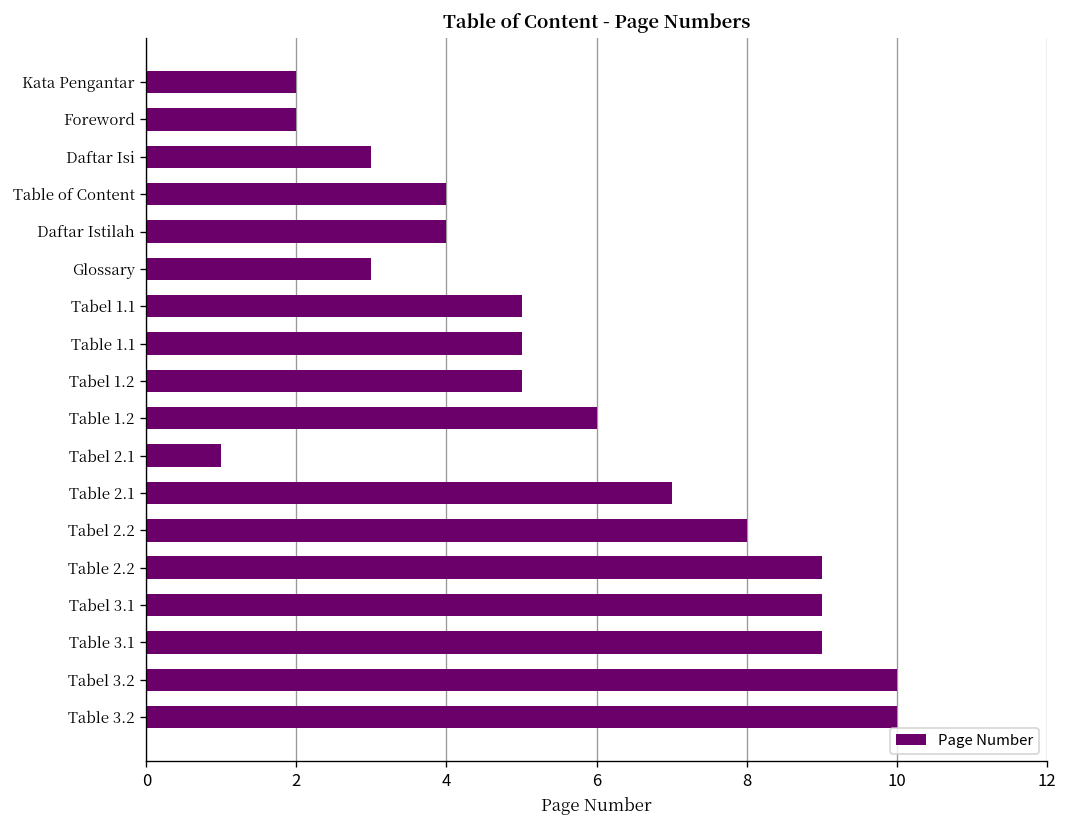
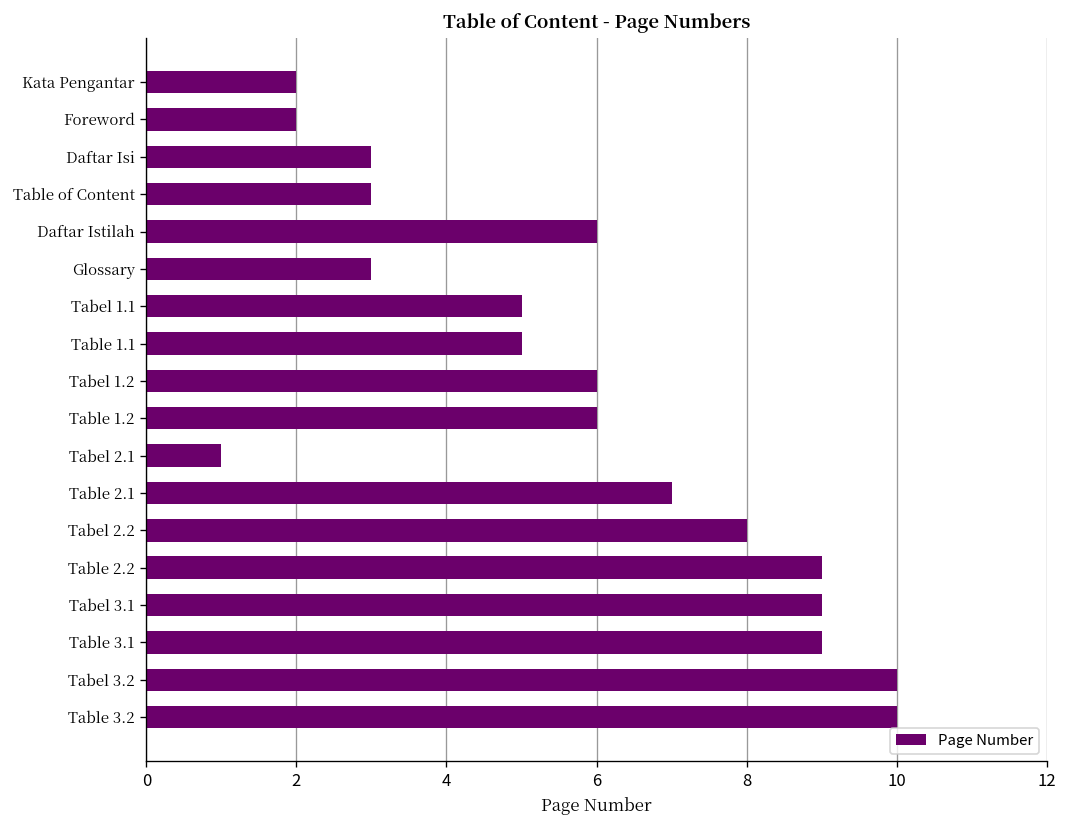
  {
    "Kata Pengantar": 2,
    "Foreword": 2,
    "Daftar Isi": 3,
-   "Table of Content": 4,
-   "Daftar Istilah": 4,
+   "Table of Content": 3,
+   "Daftar Istilah": 6,
    "Glossary": 3,
    "Tabel 1.1": 5,
    "Table 1.1": 5,
-   "Tabel 1.2": 5,
+   "Tabel 1.2": 6,
    "Table 1.2": 6,
    "Tabel 2.1": 1,
    "Table 2.1": 7,
    "Tabel 2.2": 8,
    "Table 2.2": 9,
    "Tabel 3.1": 9,
    "Table 3.1": 9,
    "Tabel 3.2": 10,
    "Table 3.2": 10
  }
